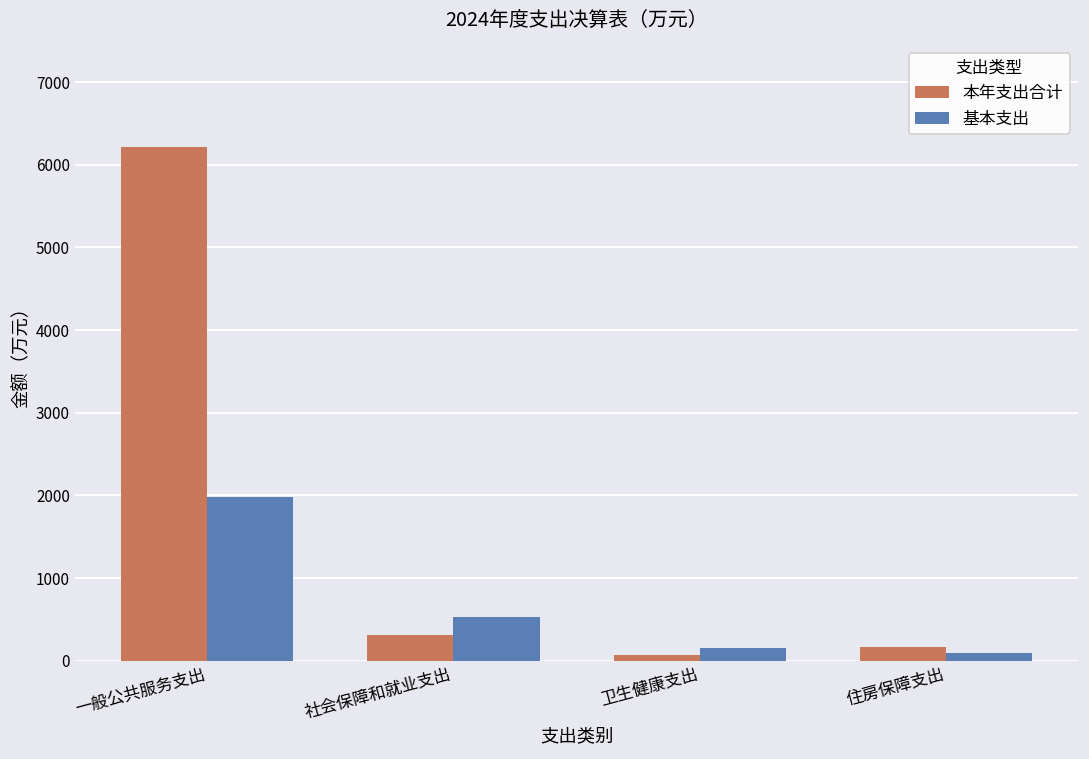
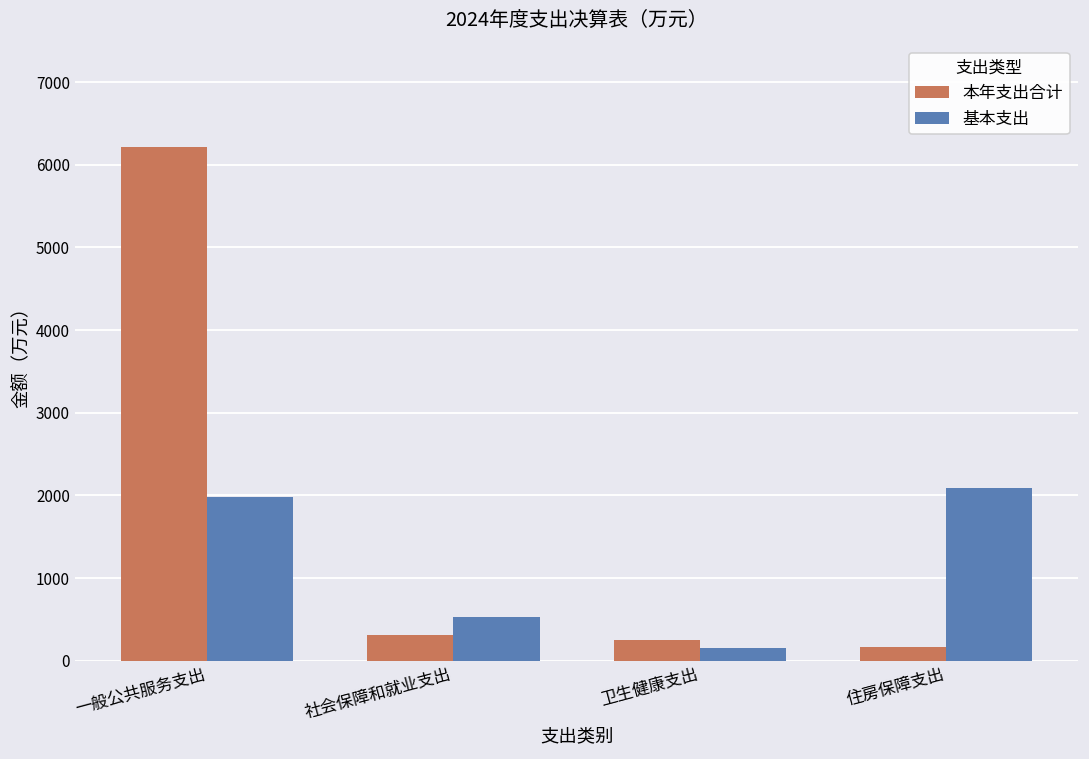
  {
    "本年支出合计": {
      "一般公共服务支出": 6200,
      "社会保障和就业支出": 300,
-     "卫生健康支出": 100,
+     "卫生健康支出": 200,
      "住房保障支出": 200
    },
    "基本支出": {
      "一般公共服务支出": 2000,
      "社会保障和就业支出": 500,
      "卫生健康支出": 200,
-     "住房保障支出": 100
+     "住房保障支出": 2100
    }
  }
